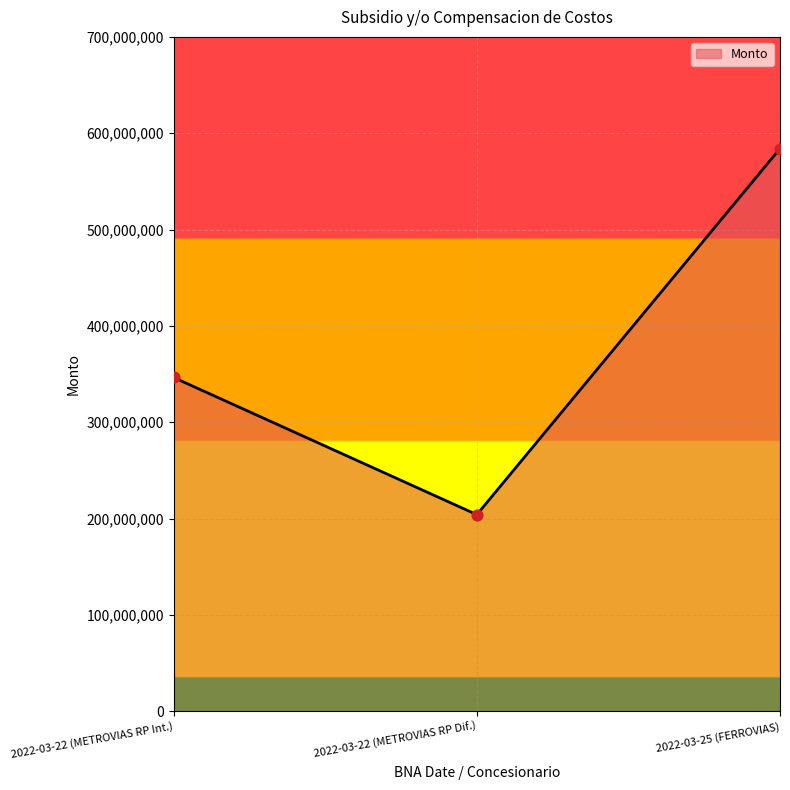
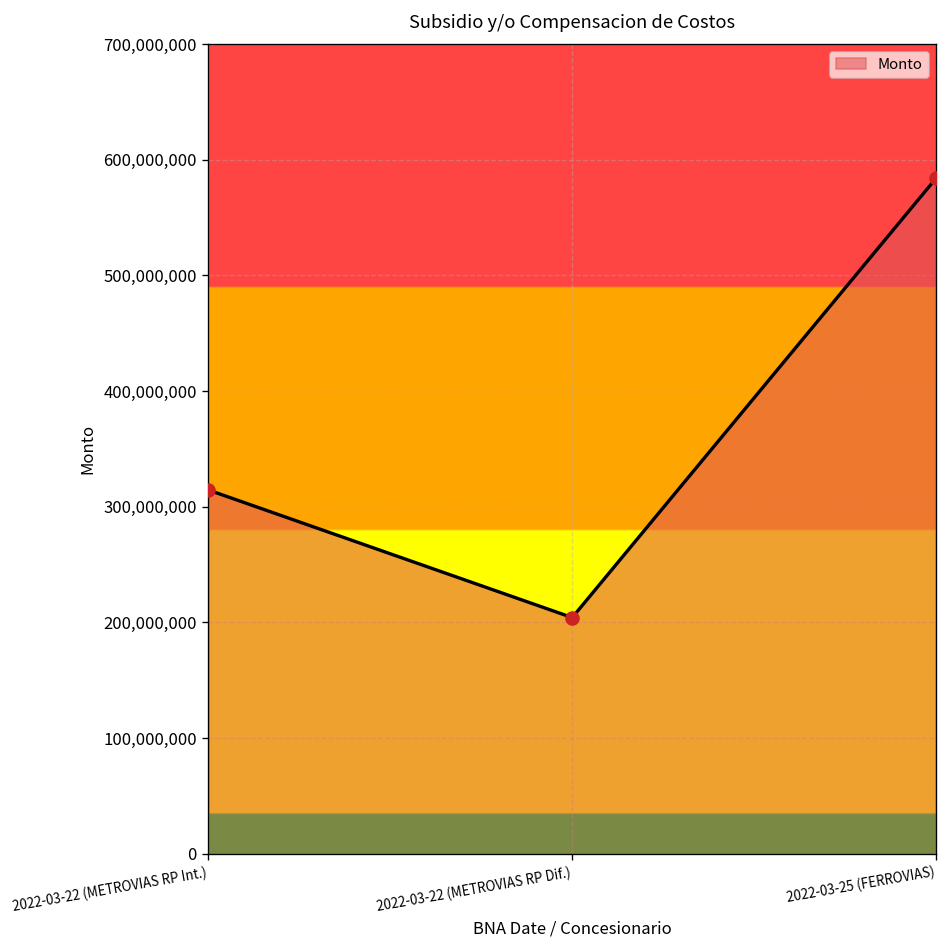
  {
-   "2022-03-22 (METROVIAS RP Int.)": "350,000,000",
+   "2022-03-22 (METROVIAS RP Int.)": "310,000,000",
    "2022-03-22 (METROVIAS RP Dif.)": "200,000,000",
    "2022-03-25 (FERROVIAS)": "580,000,000"
  }
